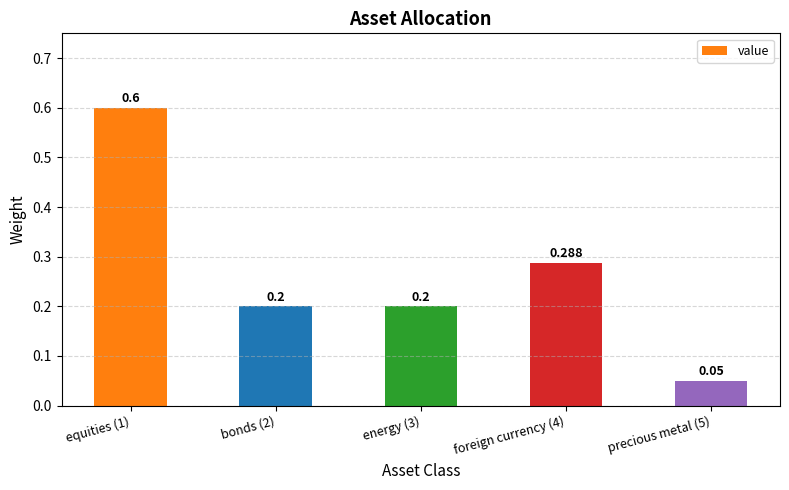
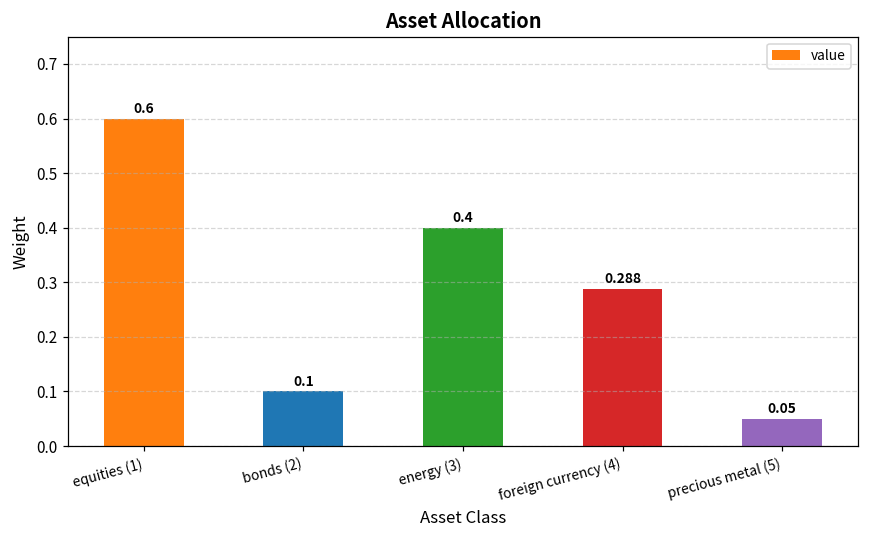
  {
    "equities (1)": 0.6,
-   "bonds (2)": 0.2,
-   "energy (3)": 0.2,
+   "bonds (2)": 0.1,
+   "energy (3)": 0.4,
    "foreign currency (4)": 0.288,
    "precious metal (5)": 0.05
  }
